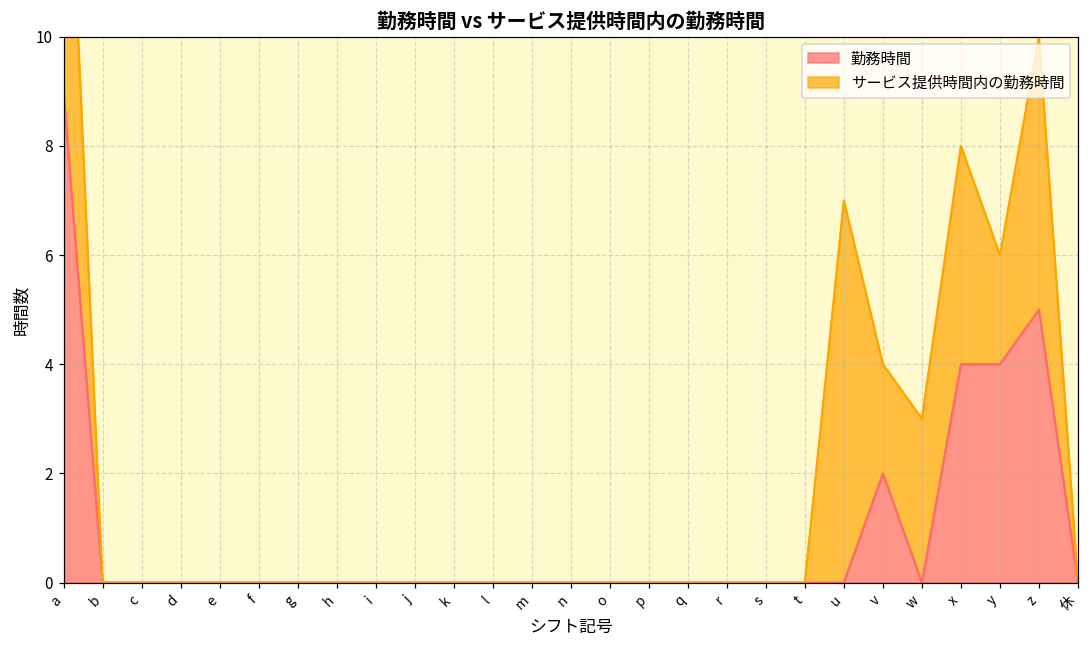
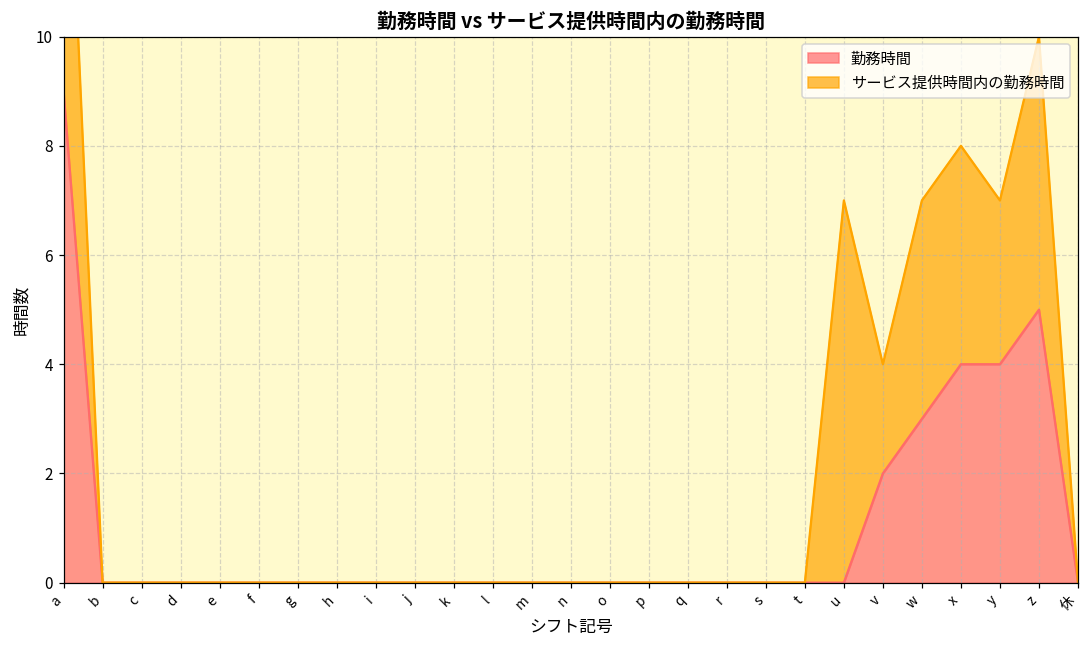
  {
    "勤務時間": {
      "a": 9,
      "u": 0,
      "v": 2,
-     "w": 0,
+     "w": 3,
      "x": 4,
      "y": 4,
      "z": 5
    },
    "サービス提供時間内の勤務時間": {
      "u": 7,
      "v": 2,
-     "w": 3,
+     "w": 4,
      "x": 4,
-     "y": 2,
+     "y": 3,
      "z": 5
    }
  }
